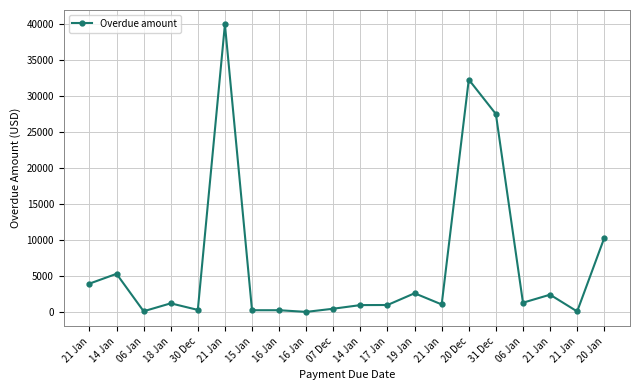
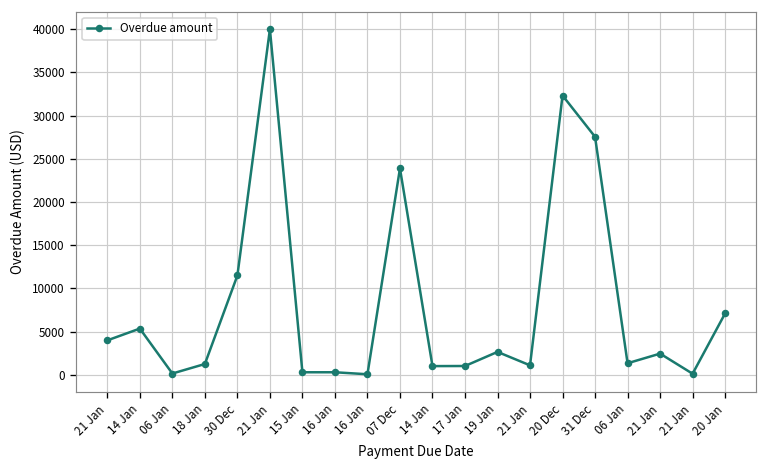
  {
    "18 Jan": 1000,
-   "30 Dec": 0,
+   "30 Dec": 11000,
    "15 Jan": 0,
-   "07 Dec": 0,
+   "07 Dec": 24000,
    "17 Jan": 1000,
    "19 Jan": 3000,
    "20 Dec": 32000,
    "31 Dec": 28000,
-   "20 Jan": 10000
+   "20 Jan": 7000
  }
